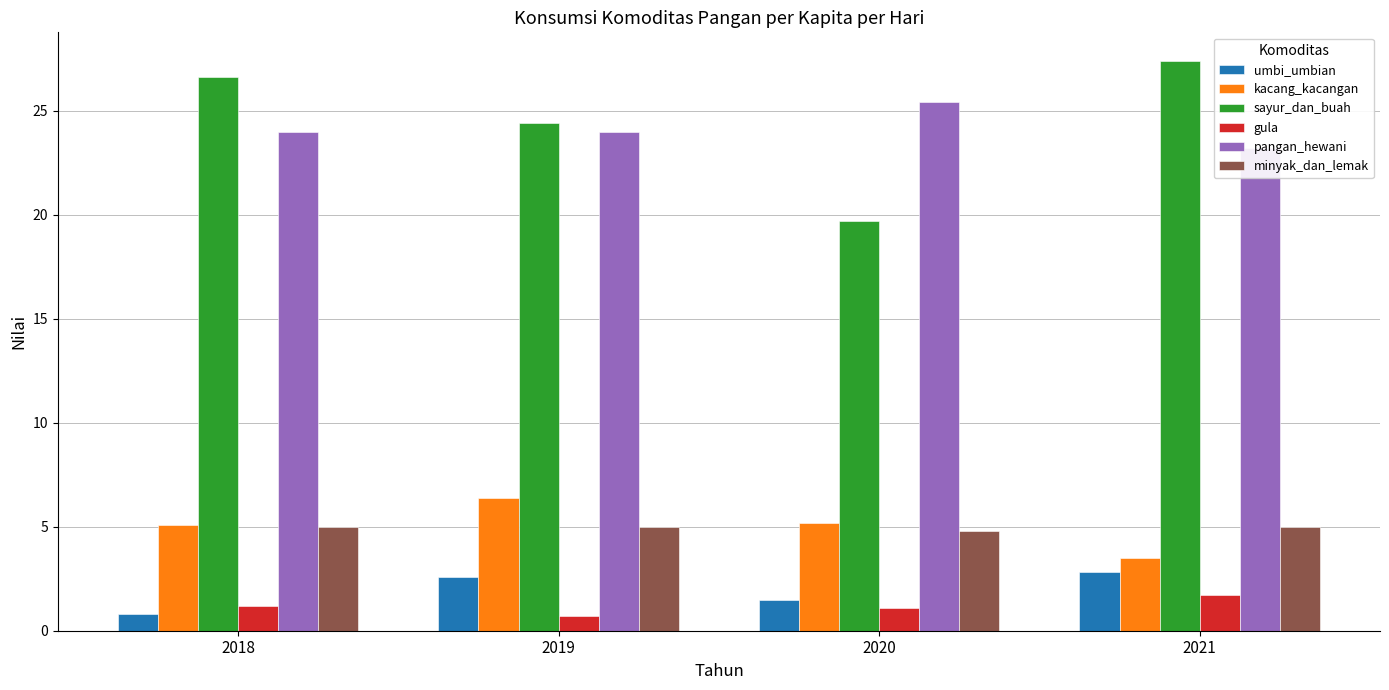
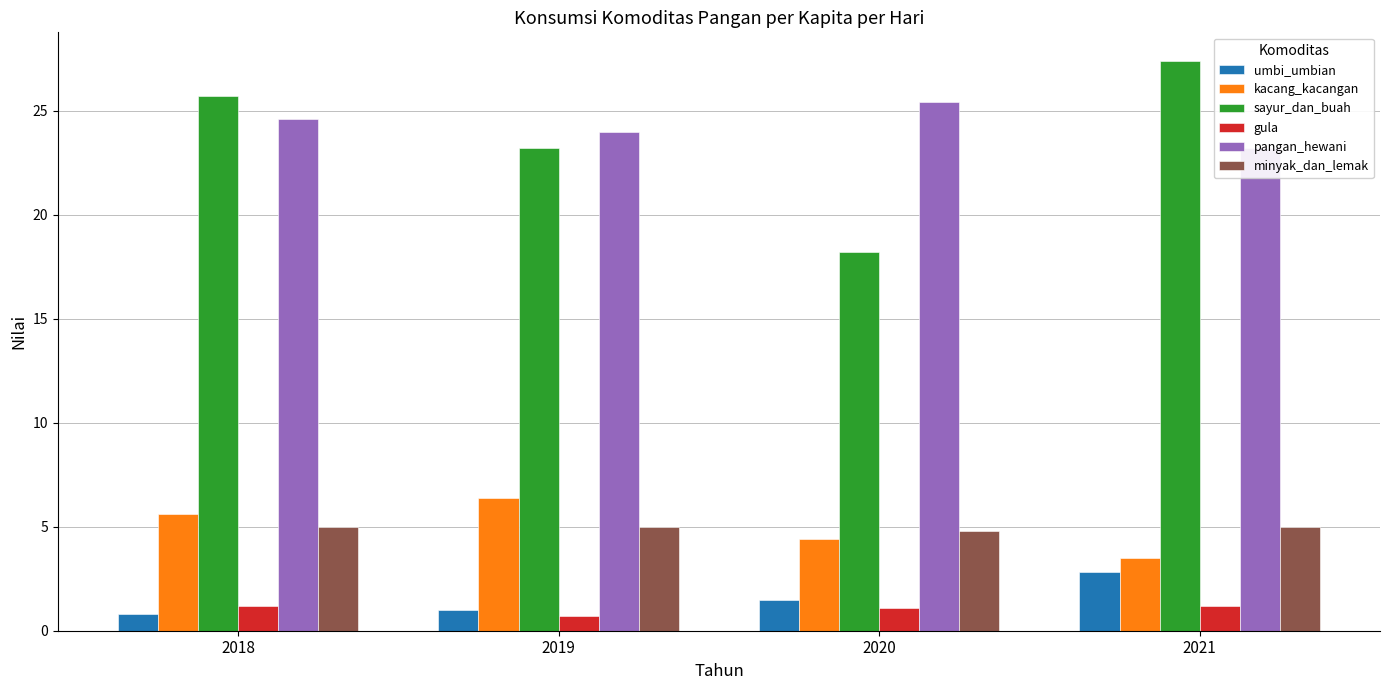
  {
    "umbi_umbian": {
      "2018": 0.8,
-     "2019": 2.6,
+     "2019": 1.0,
      "2020": 1.5,
      "2021": 2.8
    },
    "kacang_kacangan": {
-     "2018": 5.1,
+     "2018": 5.6,
      "2019": 6.4,
-     "2020": 5.2,
+     "2020": 4.4,
      "2021": 3.5
    },
    "sayur_dan_buah": {
-     "2018": 26.6,
-     "2019": 24.4,
-     "2020": 19.7,
+     "2018": 25.7,
+     "2019": 23.2,
+     "2020": 18.2,
      "2021": 27.4
    },
    "gula": {
      "2018": 1.2,
      "2019": 0.7,
      "2020": 1.1,
-     "2021": 1.7
+     "2021": 1.2
    },
    "pangan_hewani": {
-     "2018": 24.0,
+     "2018": 24.6,
      "2019": 24.0,
      "2020": 25.4
    },
    "minyak_dan_lemak": {
      "2018": 5.0,
      "2019": 5.0,
      "2020": 4.8,
      "2021": 5.0
    }
  }
